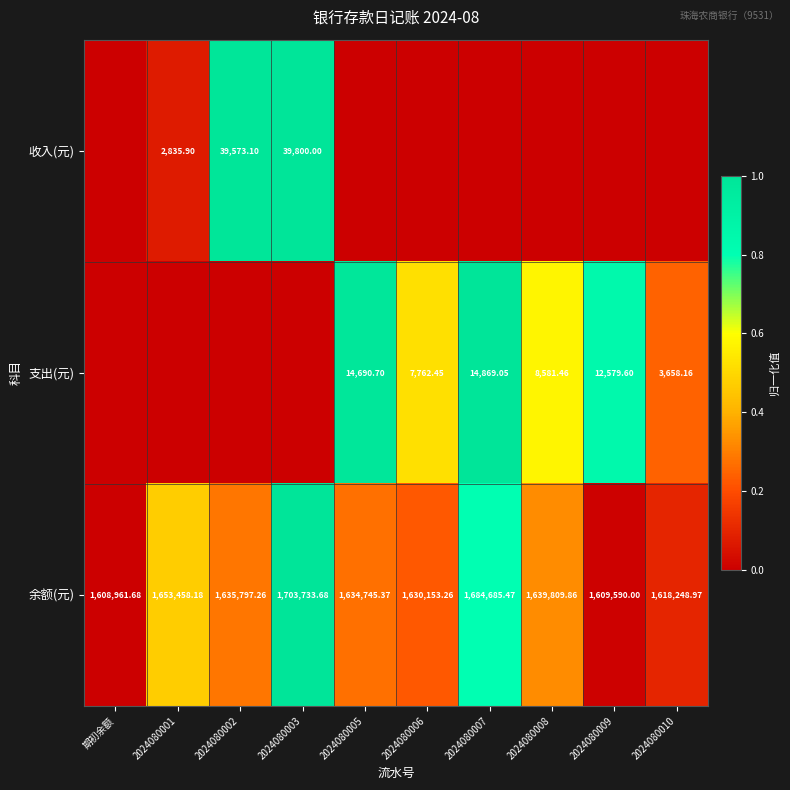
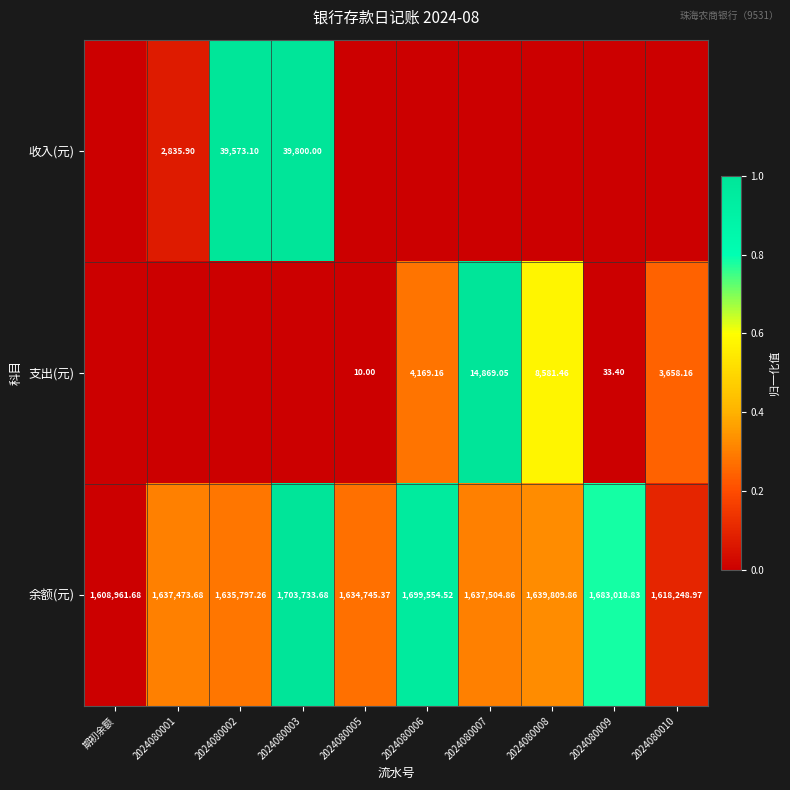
  {
    "收入(元)": {
      "2024080001": "2,835.90",
      "2024080002": "39,573.10",
      "2024080003": "39,800.00"
    },
    "支出(元)": {
-     "2024080005": "14,690.70",
-     "2024080006": "7,762.45",
+     "2024080005": "10.00",
+     "2024080006": "4,169.16",
      "2024080007": "14,869.05",
      "2024080008": "8,581.46",
-     "2024080009": "12,579.60",
+     "2024080009": "33.40",
      "2024080010": "3,658.16"
    },
    "余额(元)": {
      "期初余额": "1,608,961.68",
-     "2024080001": "1,653,458.18",
+     "2024080001": "1,637,473.68",
      "2024080002": "1,635,797.26",
      "2024080003": "1,703,733.68",
      "2024080005": "1,634,745.37",
-     "2024080006": "1,630,153.26",
-     "2024080007": "1,684,685.47",
+     "2024080006": "1,699,554.52",
+     "2024080007": "1,637,504.86",
      "2024080008": "1,639,809.86",
-     "2024080009": "1,609,590.00",
+     "2024080009": "1,683,018.83",
      "2024080010": "1,618,248.97"
    }
  }
